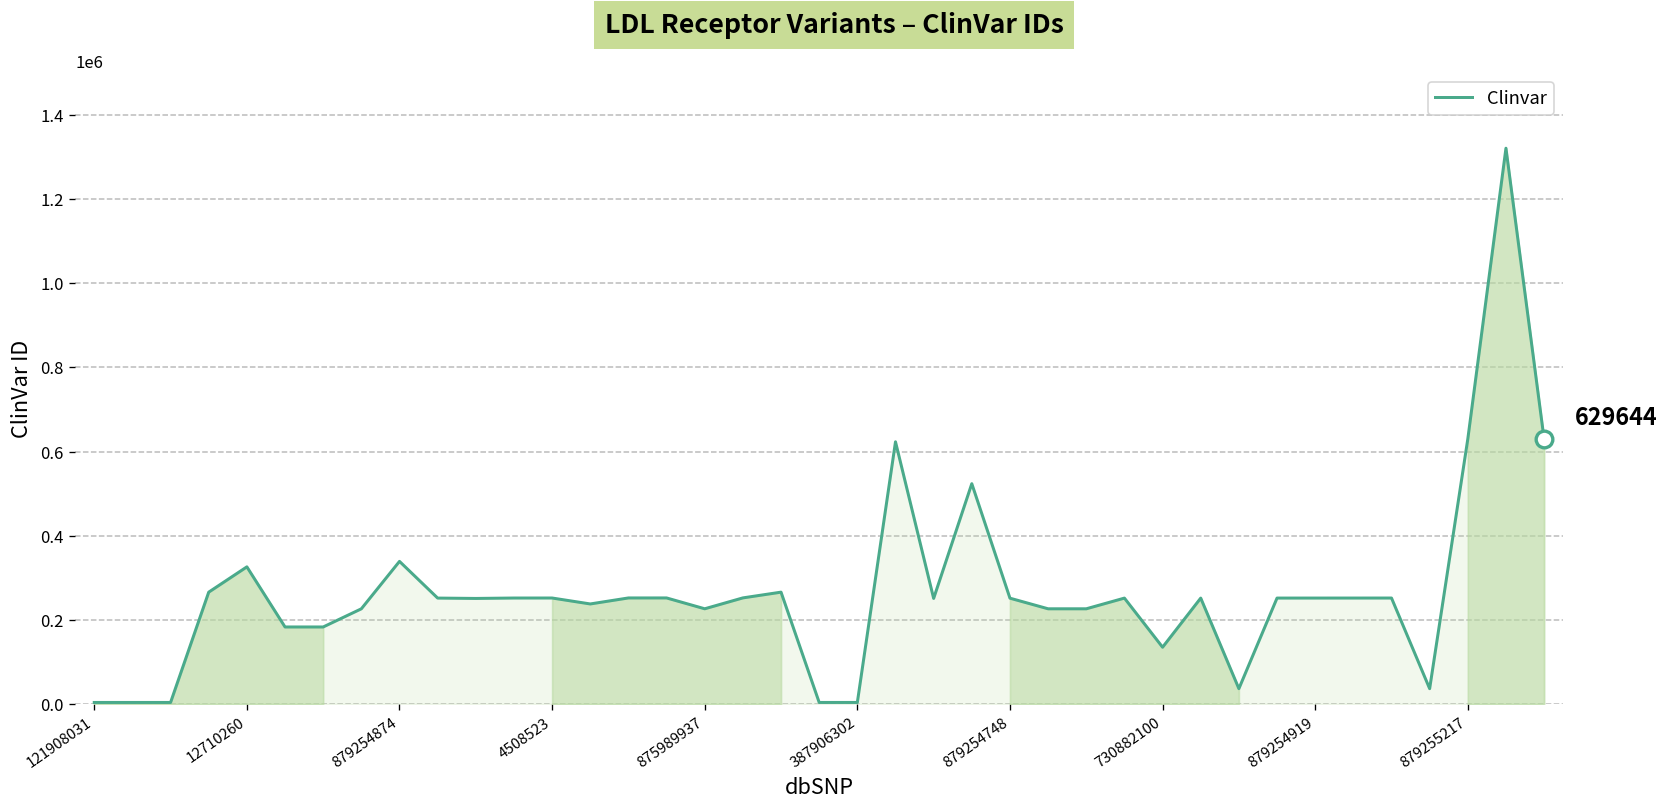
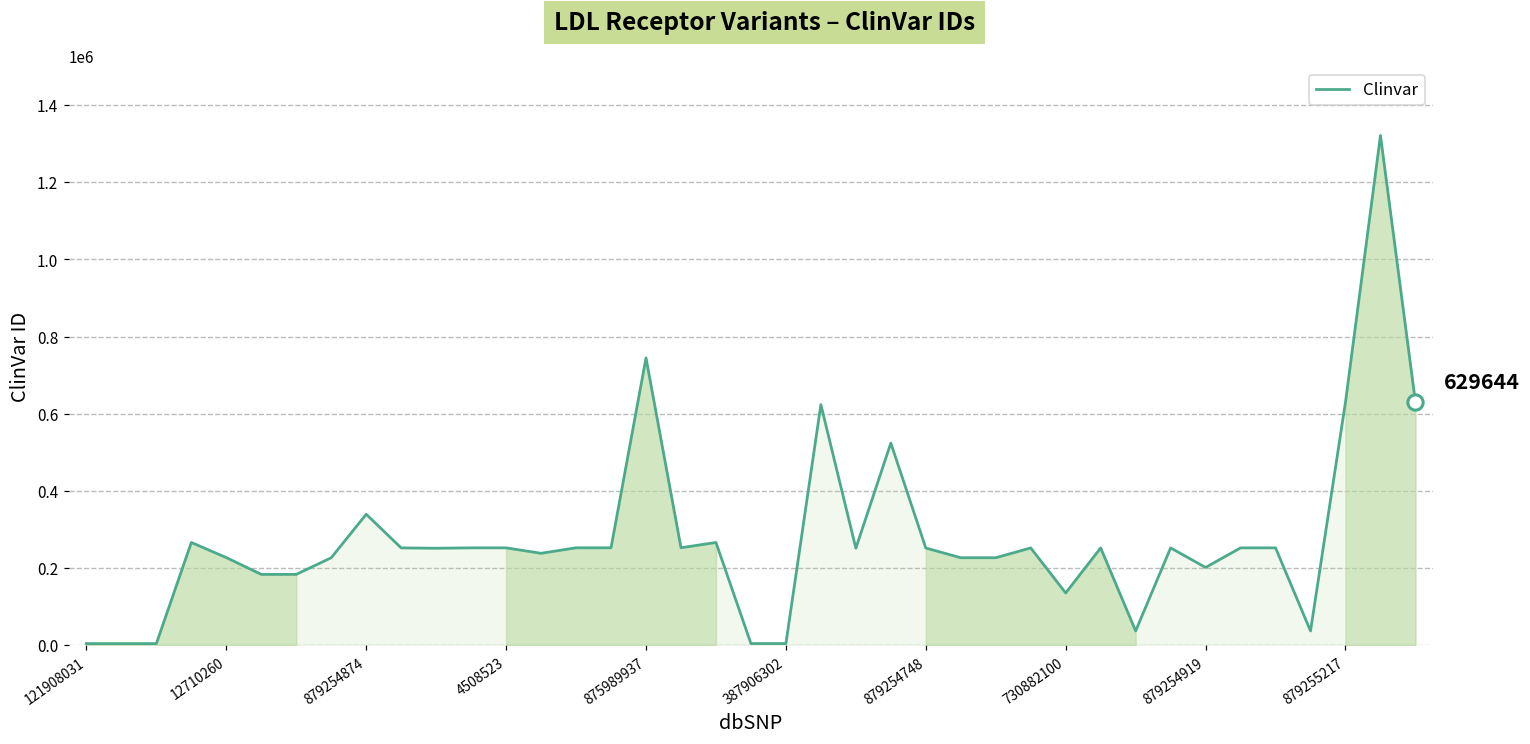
  {
    "Clinvar": {
-     "12710260": 330000,
+     "12710260": 230000,
      "879254874": 340000,
-     "875989937": 230000,
+     "875989937": 740000,
      "387906302": 0,
-     "879254919": 250000
+     "879254919": 200000
    }
  }
